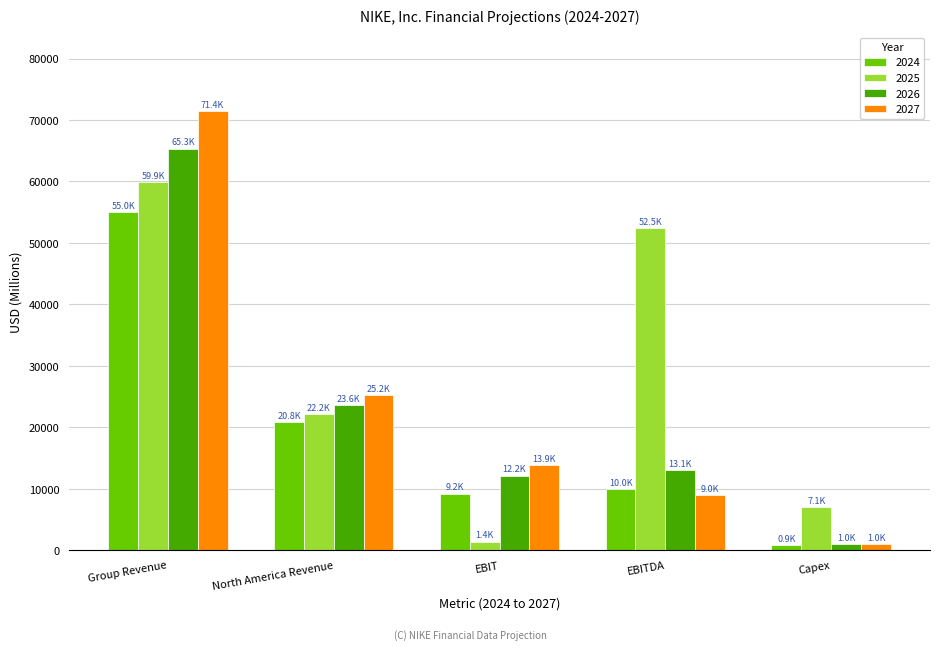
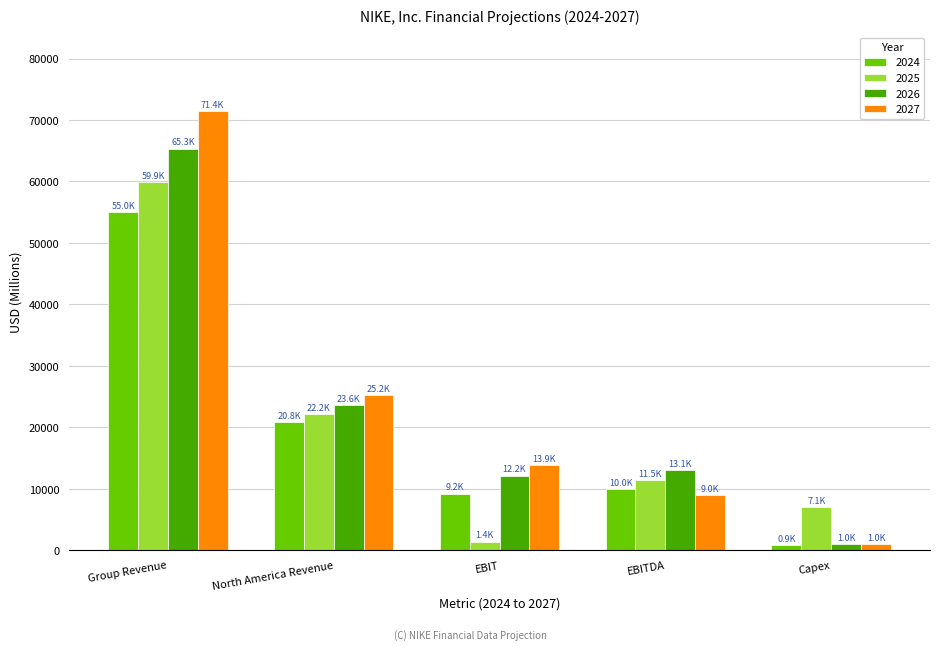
  {
    "2025": {
      "Group Revenue": "59.9K",
      "North America Revenue": "22.2K",
      "EBIT": "1.4K",
-     "EBITDA": "52.5K",
+     "EBITDA": "11.5K",
      "Capex": "7.1K"
    },
    "2027": {
      "Group Revenue": "71.4K",
      "North America Revenue": "25.2K",
      "EBIT": "13.9K",
      "EBITDA": "9.0K",
      "Capex": "1.0K"
    }
  }
